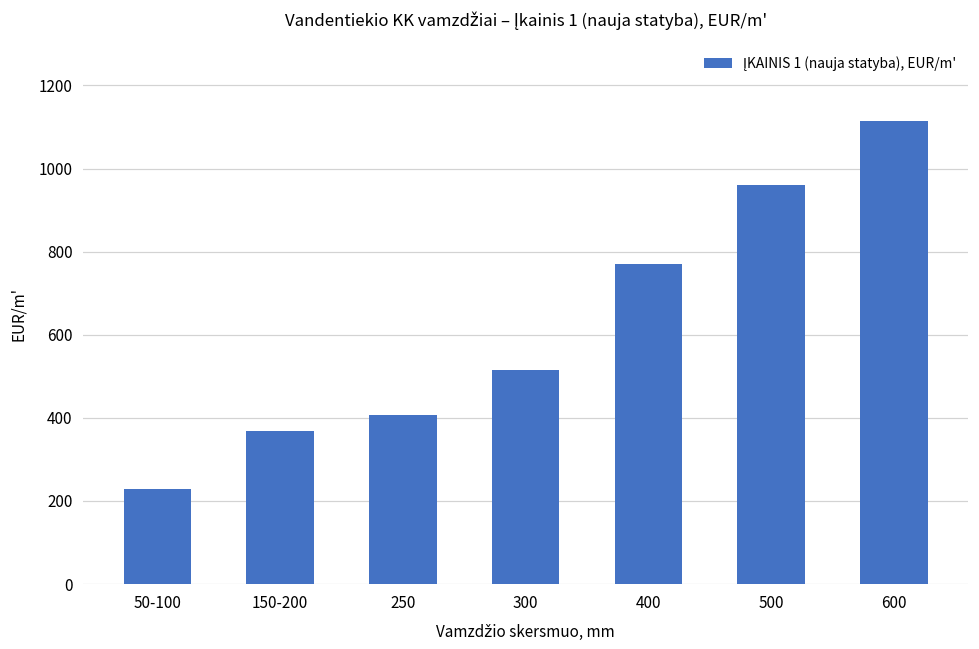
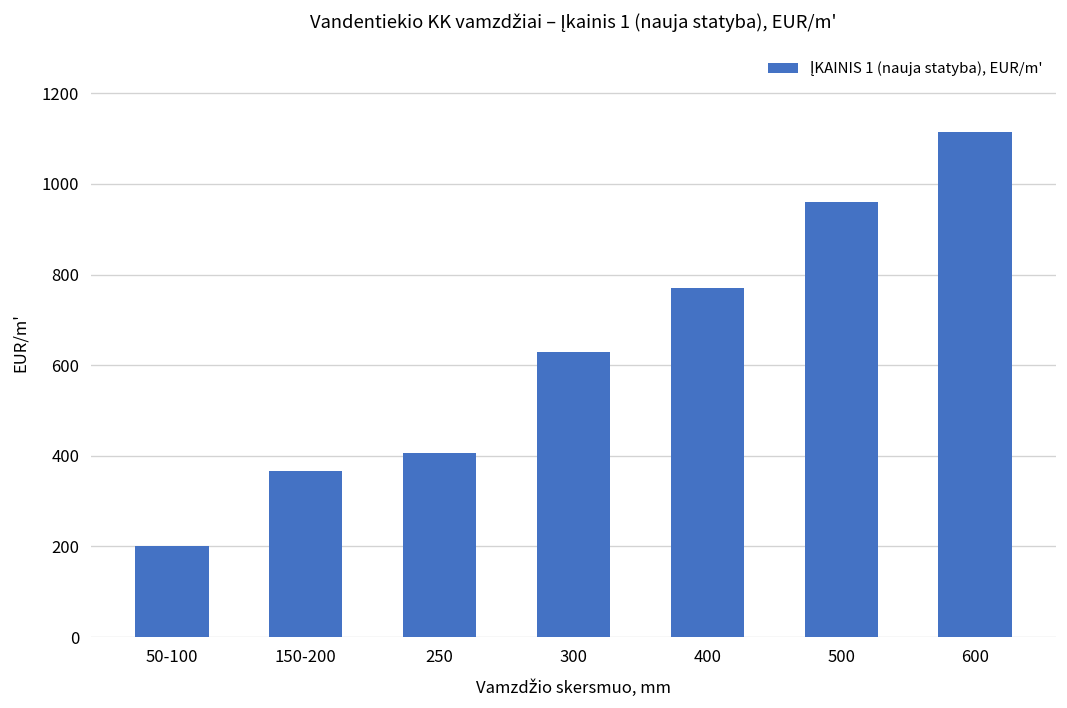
  {
-   "50-100": 230,
+   "50-100": 200,
    "150-200": 370,
    "250": 410,
-   "300": 520,
+   "300": 630,
    "400": 770,
    "500": 960,
    "600": 1110
  }
